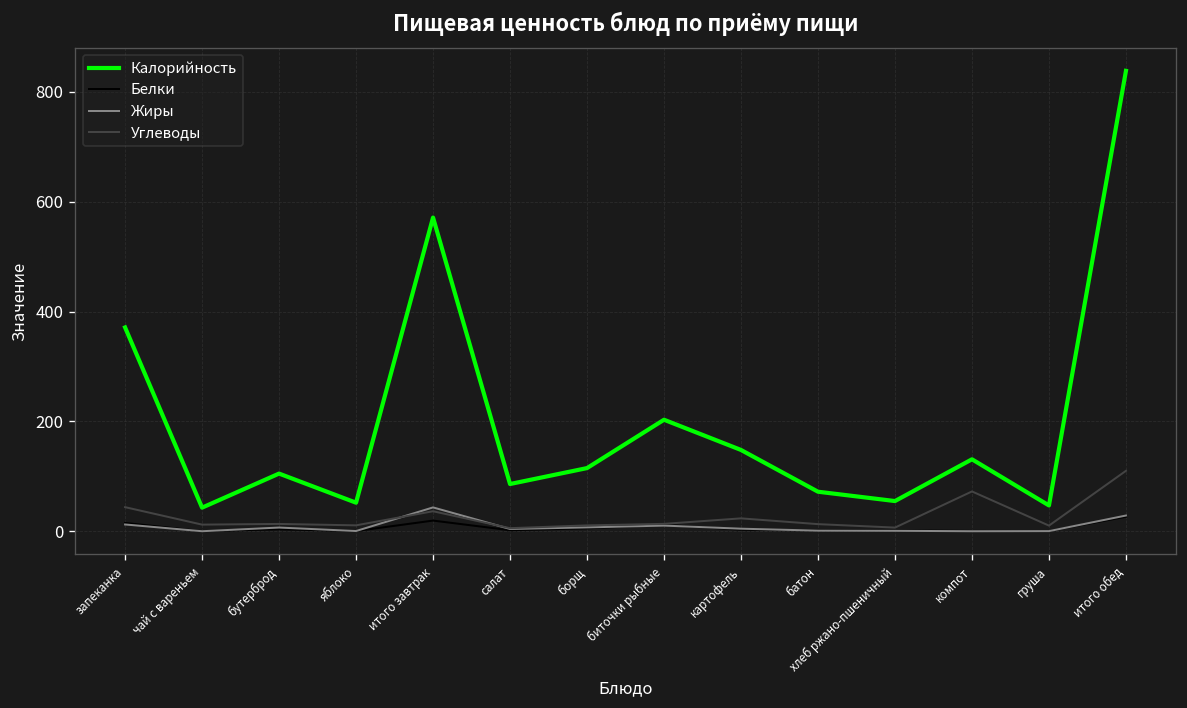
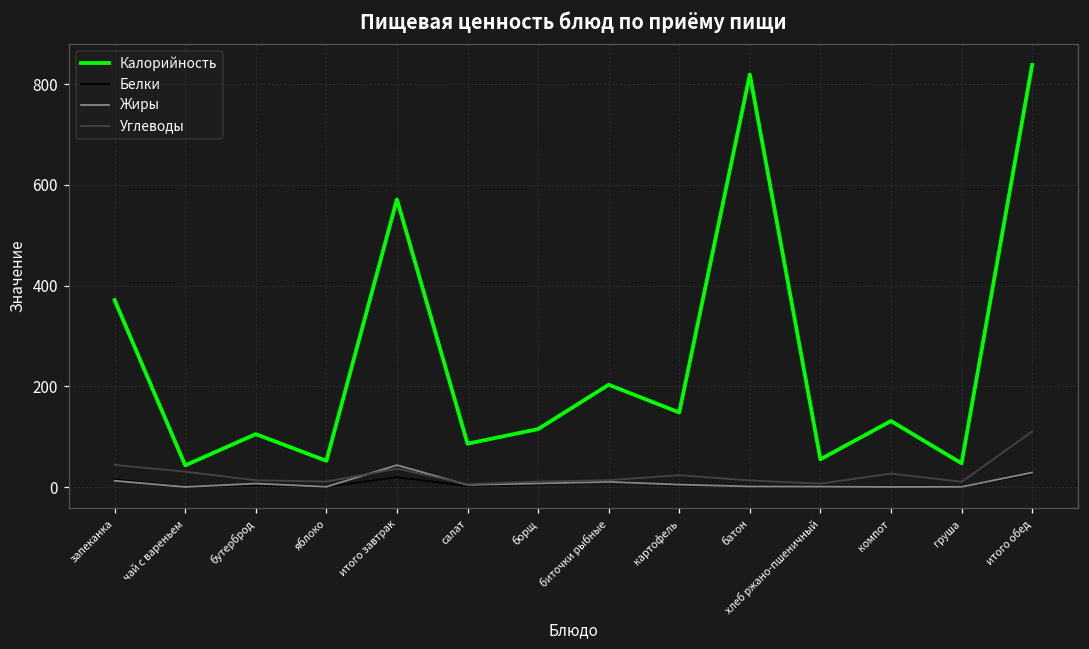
  {
    "Калорийность": {
      "запеканка": 370,
      "чай с вареньем": 40,
      "бутерброд": 110,
      "яблоко": 50,
      "итого завтрак": 570,
      "салат": 90,
      "борщ": 120,
      "биточки рыбные": 200,
      "картофель": 150,
-     "батон": 70,
+     "батон": 820,
      "хлеб ржано-пшеничный": 60,
      "компот": 130,
      "груша": 50,
      "итого обед": 840
    },
    "Белки": {
      "итого завтрак": 20
    },
    "Жиры": {
      "итого завтрак": 40
    },
    "Углеводы": {
      "запеканка": 40,
-     "чай с вареньем": 10,
+     "чай с вареньем": 30,
      "бутерброд": 10,
      "яблоко": 10,
      "итого завтрак": 40,
      "картофель": 20,
      "батон": 10,
-     "компот": 70,
+     "компот": 30,
      "груша": 10,
      "итого обед": 110
    }
  }
